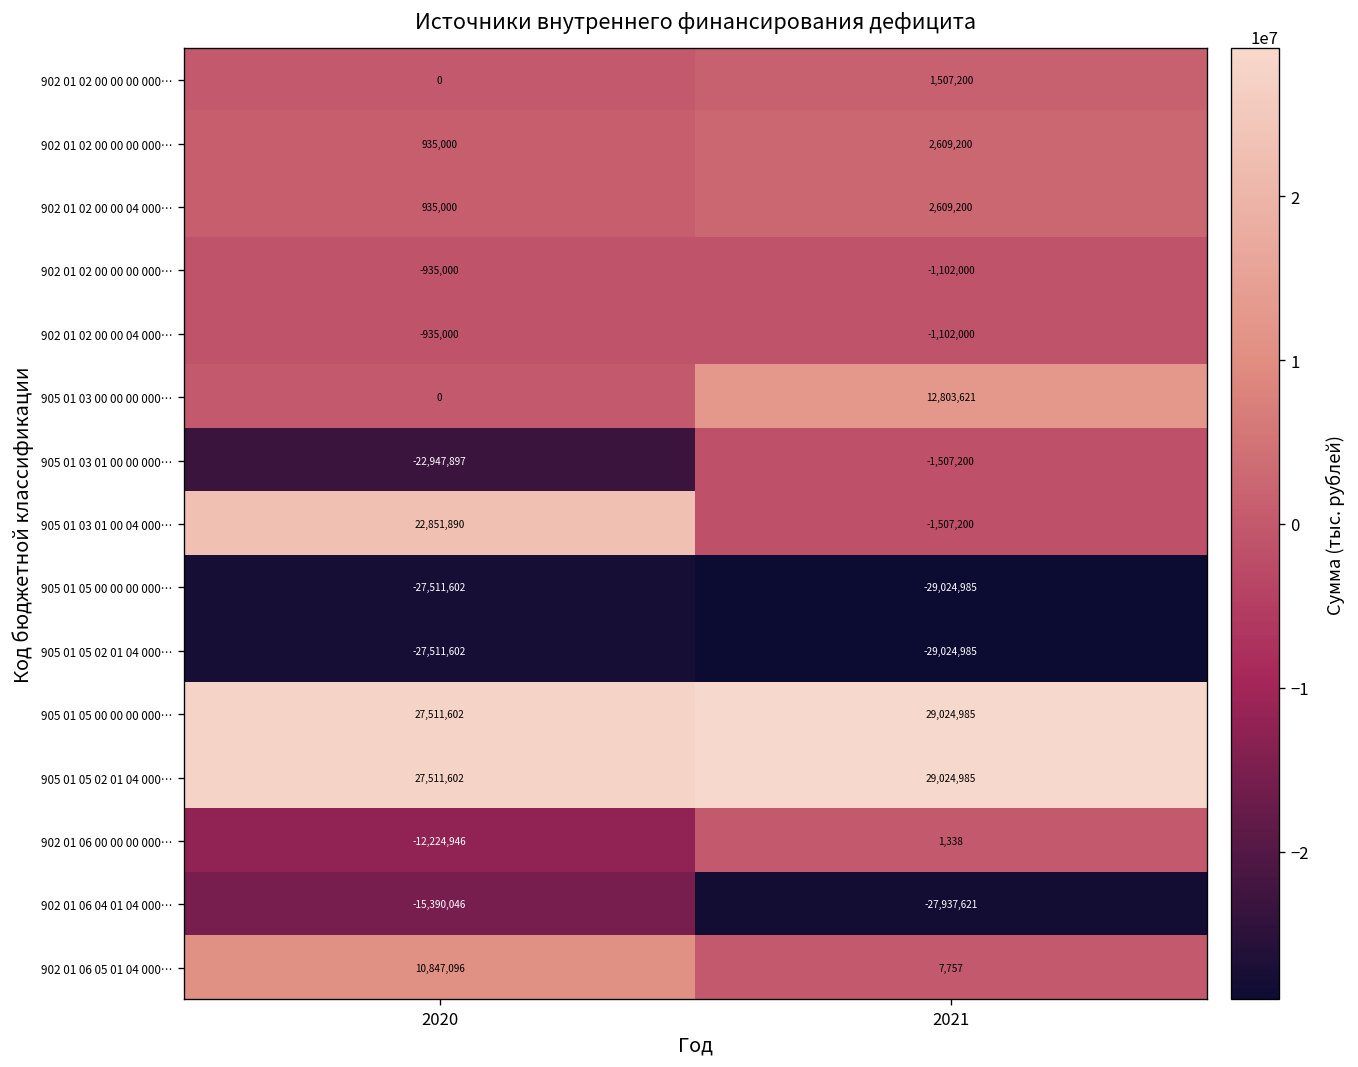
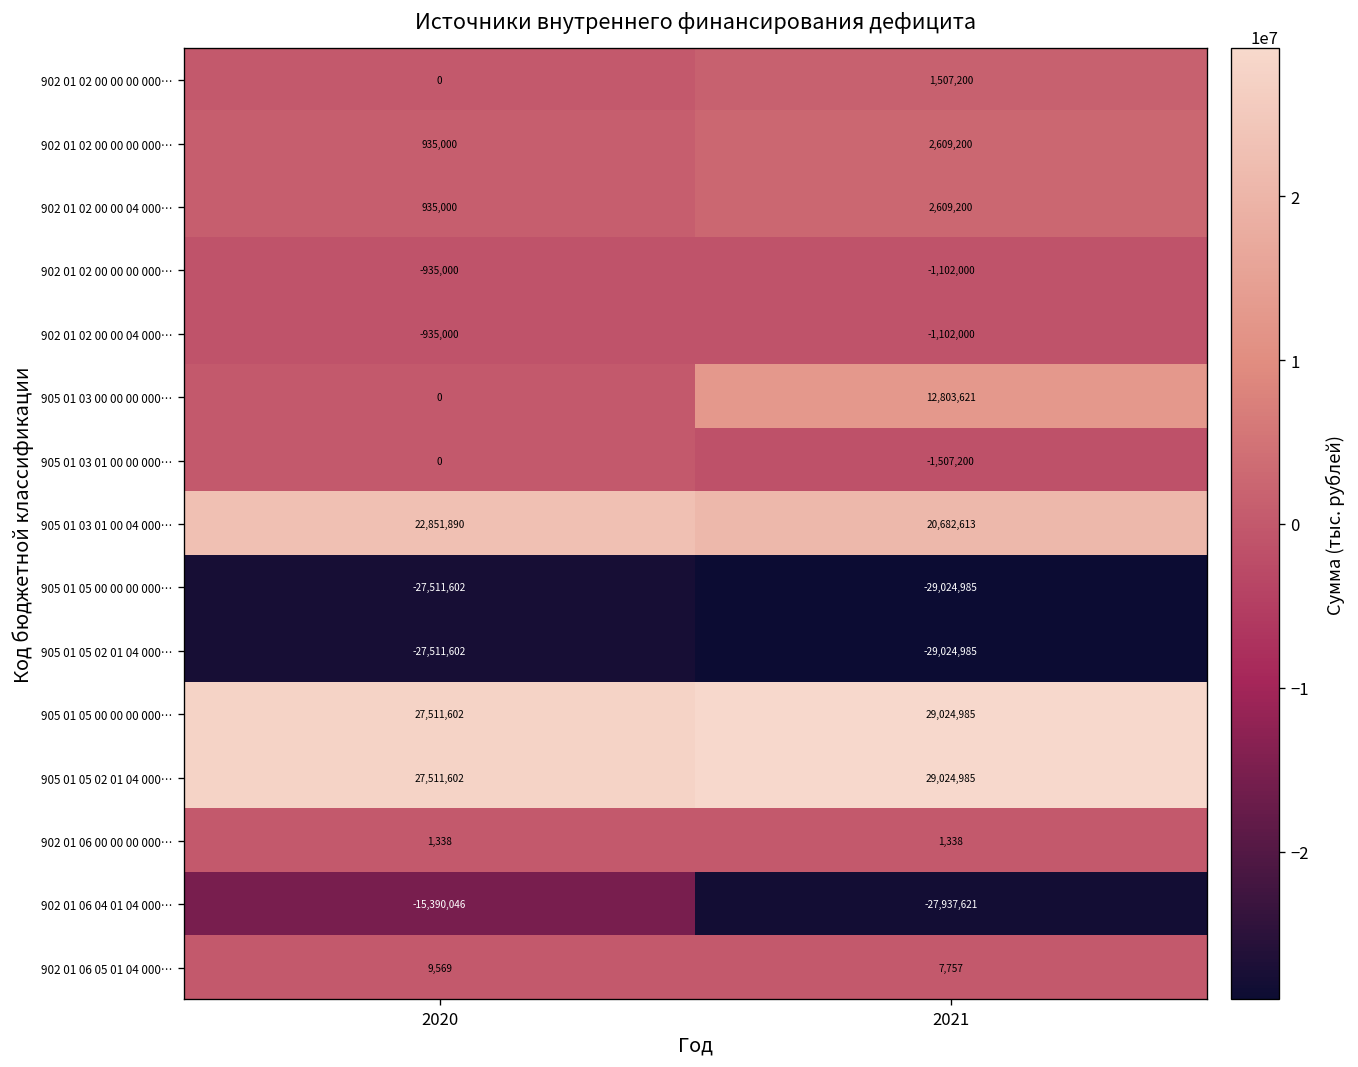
  {
    "905 01 03 00 00 00 000…": {
      "2020": "0",
      "2021": "12,803,621"
    },
    "905 01 03 01 00 00 000…": {
-     "2020": "-22,947,897",
+     "2020": "0",
      "2021": "-1,507,200"
    },
    "905 01 03 01 00 04 000…": {
      "2020": "22,851,890",
-     "2021": "-1,507,200"
+     "2021": "20,682,613"
    },
    "902 01 06 00 00 00 000…": {
-     "2020": "-12,224,946",
+     "2020": "1,338",
      "2021": "1,338"
    },
    "902 01 06 04 01 04 000…": {
      "2020": "-15,390,046",
      "2021": "-27,937,621"
    },
    "902 01 06 05 01 04 000…": {
-     "2020": "10,847,096",
+     "2020": "9,569",
      "2021": "7,757"
    }
  }
